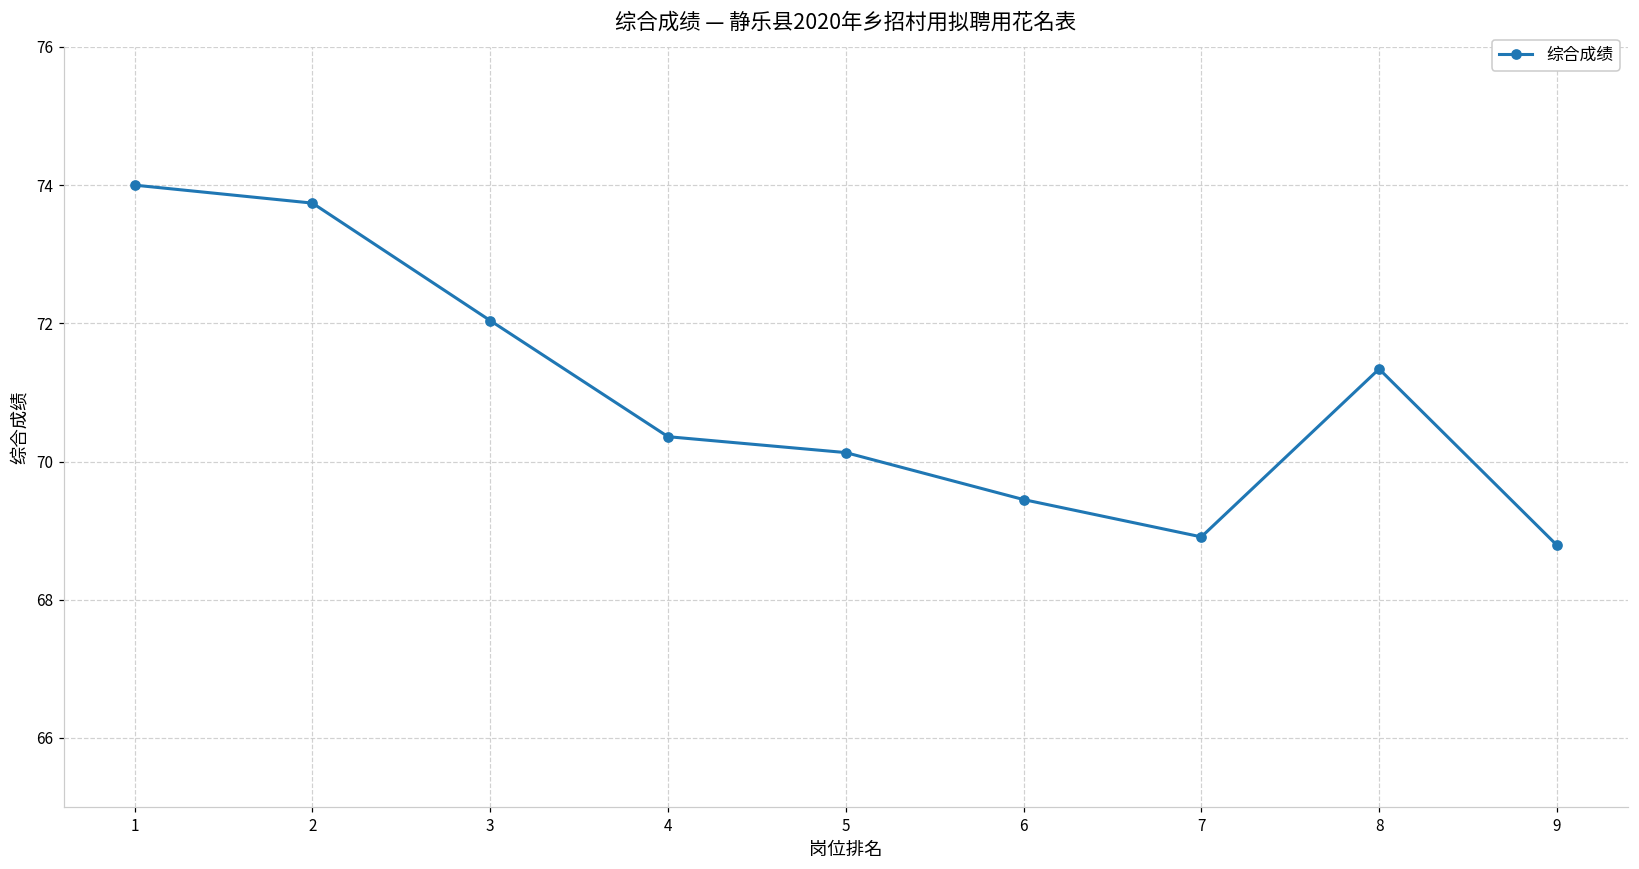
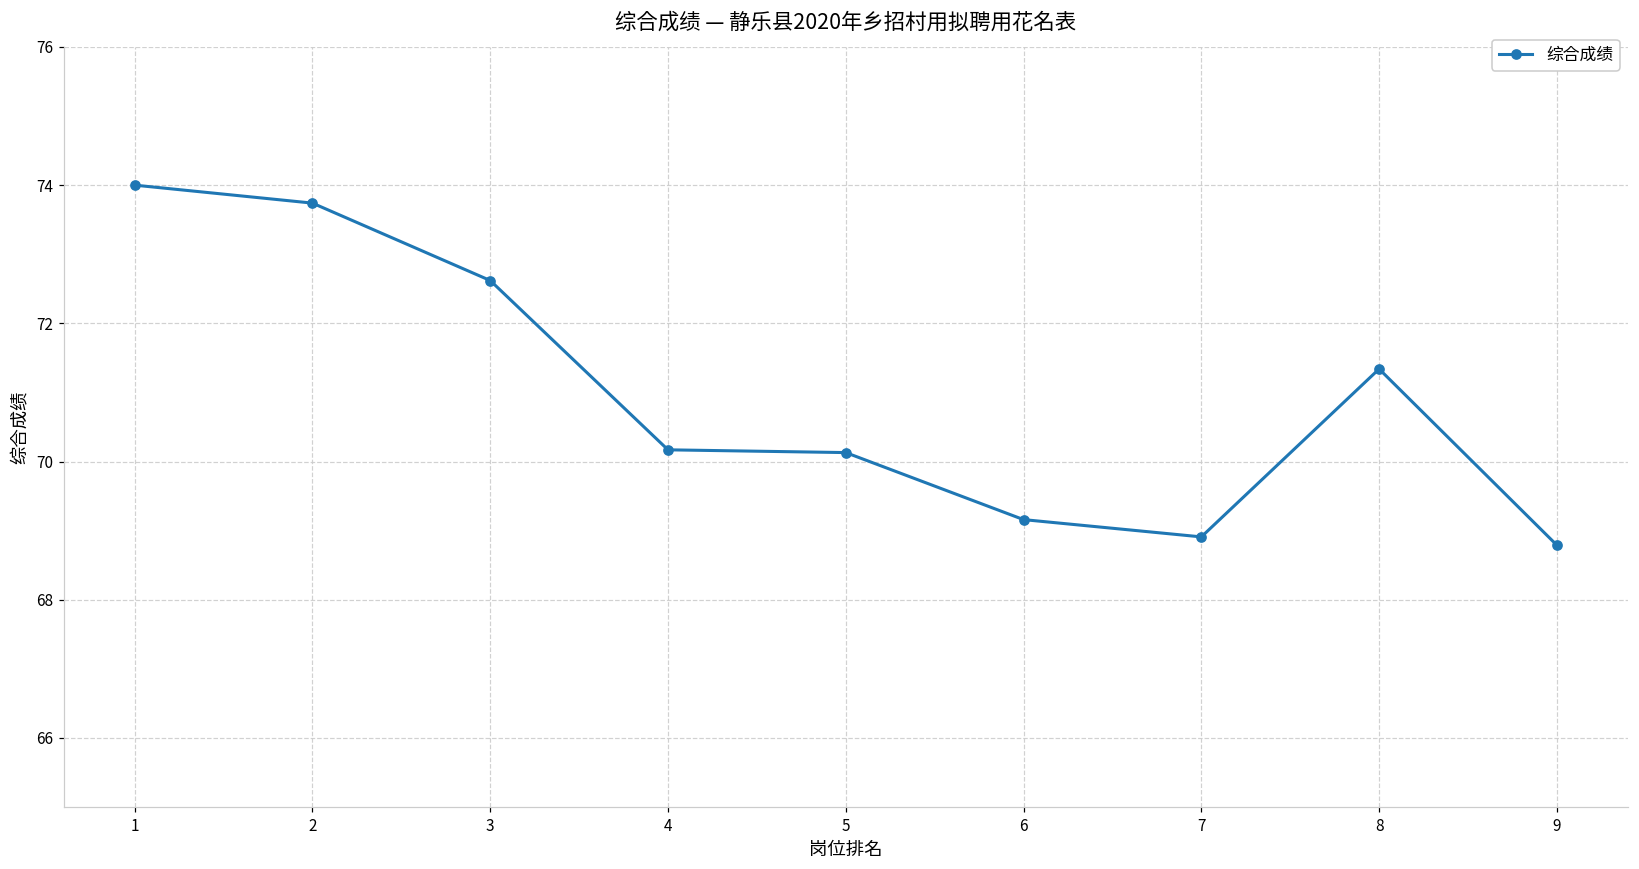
  {
    "1": 74.0,
    "2": 73.7,
-   "3": 72.0,
-   "4": 70.4,
+   "3": 72.6,
+   "4": 70.2,
    "5": 70.1,
-   "6": 69.5,
+   "6": 69.2,
    "7": 68.9,
    "8": 71.3,
    "9": 68.8
  }
